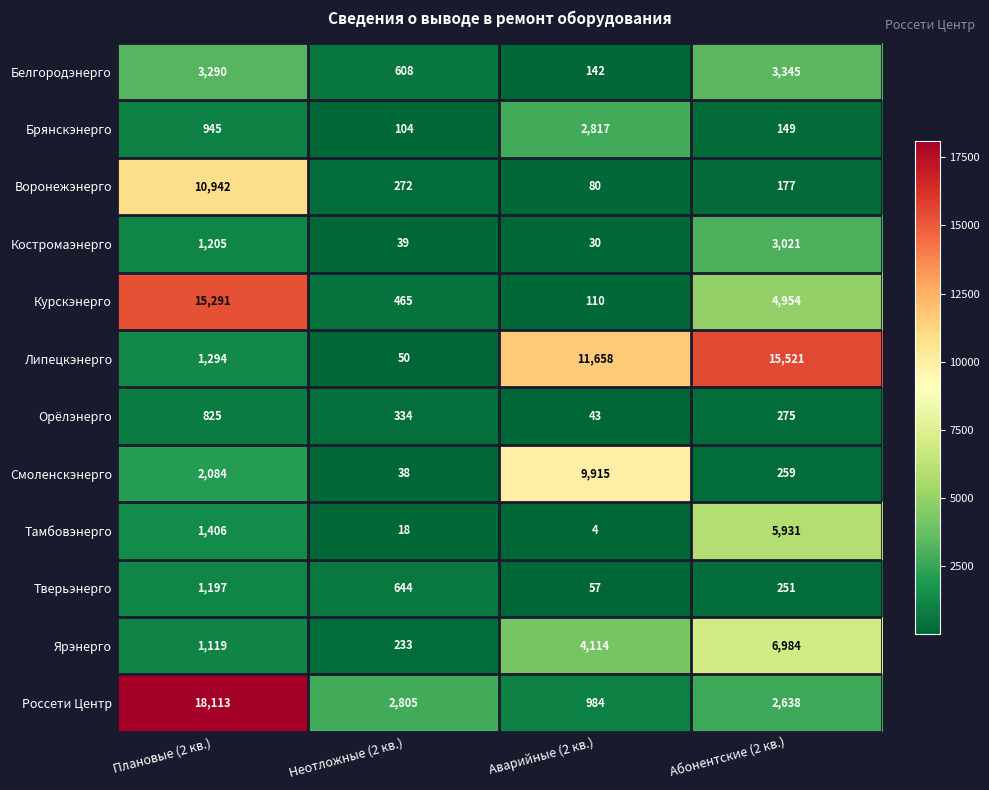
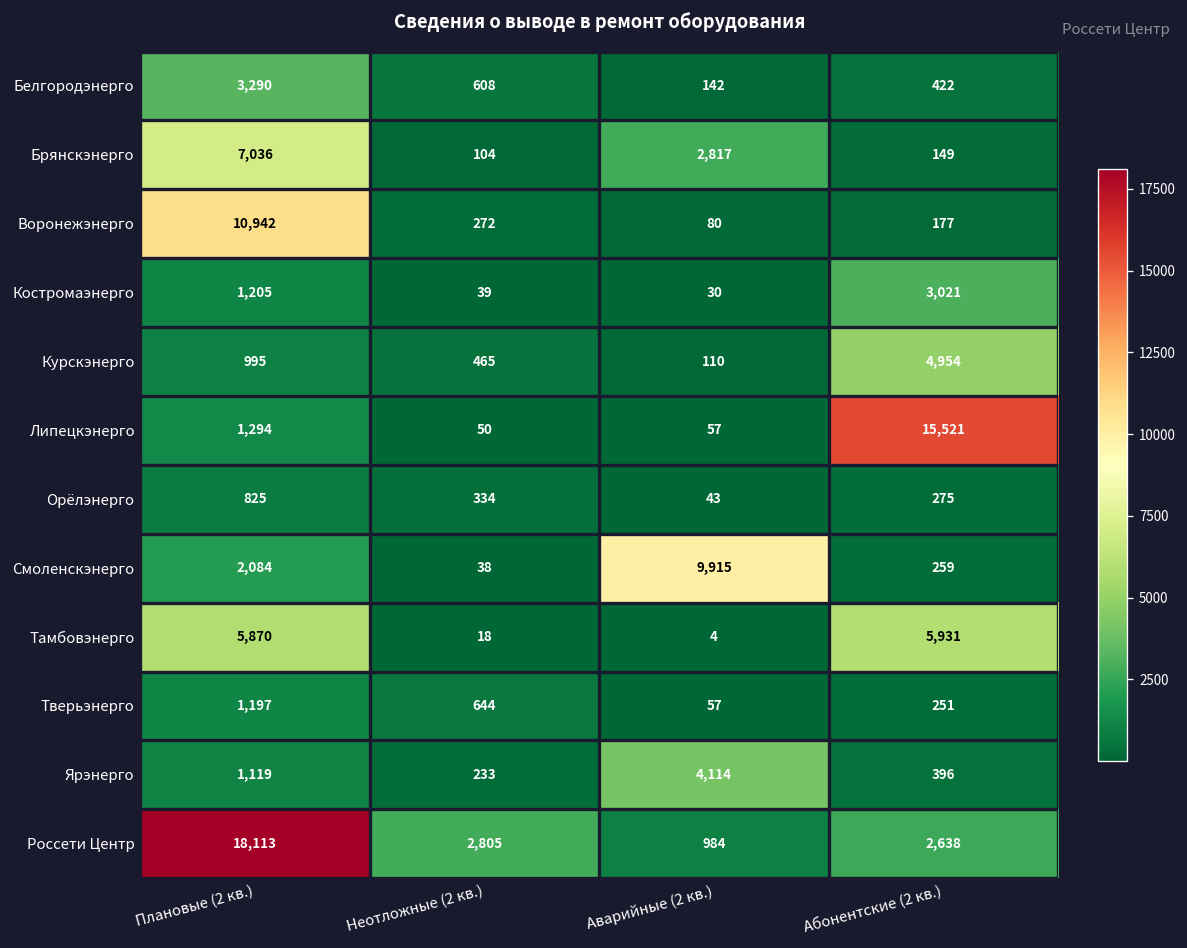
  {
    "Белгородэнерго": {
      "Плановые (2 кв.)": "3,290",
      "Неотложные (2 кв.)": "608",
      "Аварийные (2 кв.)": "142",
-     "Абонентские (2 кв.)": "3,345"
+     "Абонентские (2 кв.)": "422"
    },
    "Брянскэнерго": {
-     "Плановые (2 кв.)": "945",
+     "Плановые (2 кв.)": "7,036",
      "Неотложные (2 кв.)": "104",
      "Аварийные (2 кв.)": "2,817",
      "Абонентские (2 кв.)": "149"
    },
    "Воронежэнерго": {
      "Плановые (2 кв.)": "10,942",
      "Неотложные (2 кв.)": "272",
      "Аварийные (2 кв.)": "80",
      "Абонентские (2 кв.)": "177"
    },
    "Костромаэнерго": {
      "Плановые (2 кв.)": "1,205",
      "Неотложные (2 кв.)": "39",
      "Аварийные (2 кв.)": "30",
      "Абонентские (2 кв.)": "3,021"
    },
    "Курскэнерго": {
-     "Плановые (2 кв.)": "15,291",
+     "Плановые (2 кв.)": "995",
      "Неотложные (2 кв.)": "465",
      "Аварийные (2 кв.)": "110",
      "Абонентские (2 кв.)": "4,954"
    },
    "Липецкэнерго": {
      "Плановые (2 кв.)": "1,294",
      "Неотложные (2 кв.)": "50",
-     "Аварийные (2 кв.)": "11,658",
+     "Аварийные (2 кв.)": "57",
      "Абонентские (2 кв.)": "15,521"
    },
    "Орёлэнерго": {
      "Плановые (2 кв.)": "825",
      "Неотложные (2 кв.)": "334",
      "Аварийные (2 кв.)": "43",
      "Абонентские (2 кв.)": "275"
    },
    "Смоленскэнерго": {
      "Плановые (2 кв.)": "2,084",
      "Неотложные (2 кв.)": "38",
      "Аварийные (2 кв.)": "9,915",
      "Абонентские (2 кв.)": "259"
    },
    "Тамбовэнерго": {
-     "Плановые (2 кв.)": "1,406",
+     "Плановые (2 кв.)": "5,870",
      "Неотложные (2 кв.)": "18",
      "Аварийные (2 кв.)": "4",
      "Абонентские (2 кв.)": "5,931"
    },
    "Тверьэнерго": {
      "Плановые (2 кв.)": "1,197",
      "Неотложные (2 кв.)": "644",
      "Аварийные (2 кв.)": "57",
      "Абонентские (2 кв.)": "251"
    },
    "Ярэнерго": {
      "Плановые (2 кв.)": "1,119",
      "Неотложные (2 кв.)": "233",
      "Аварийные (2 кв.)": "4,114",
-     "Абонентские (2 кв.)": "6,984"
+     "Абонентские (2 кв.)": "396"
    },
    "Россети Центр": {
      "Плановые (2 кв.)": "18,113",
      "Неотложные (2 кв.)": "2,805",
      "Аварийные (2 кв.)": "984",
      "Абонентские (2 кв.)": "2,638"
    }
  }
